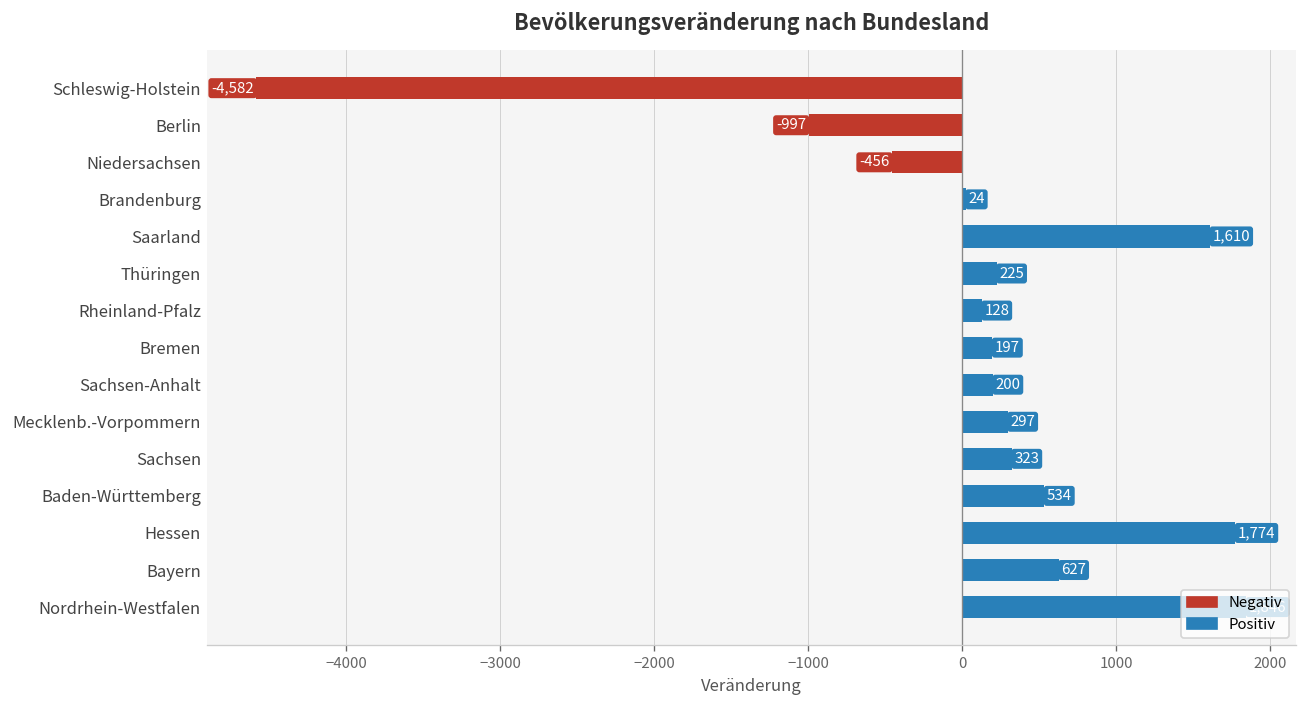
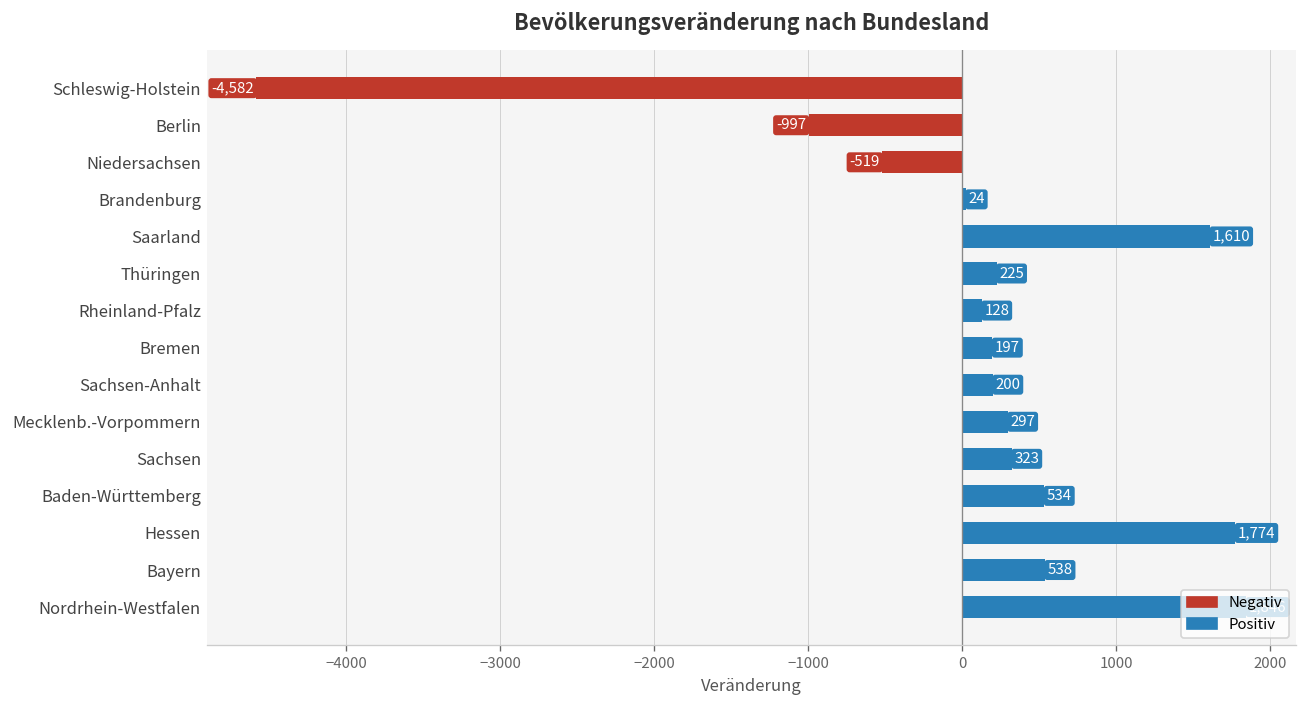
  {
-   "Niedersachsen": -456,
-   "Bayern": 627
+   "Niedersachsen": -519,
+   "Bayern": 538
  }
